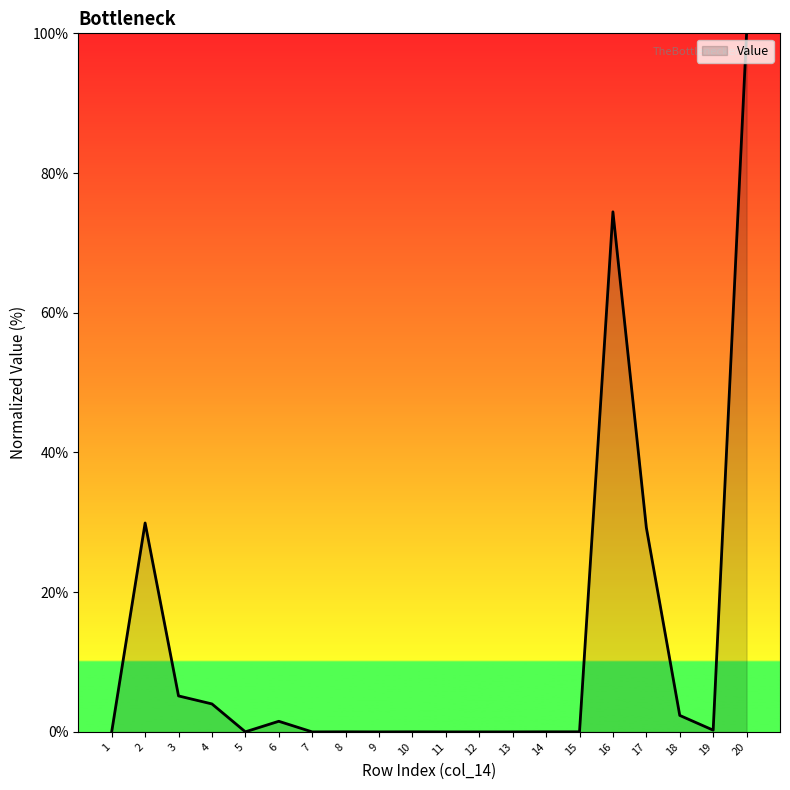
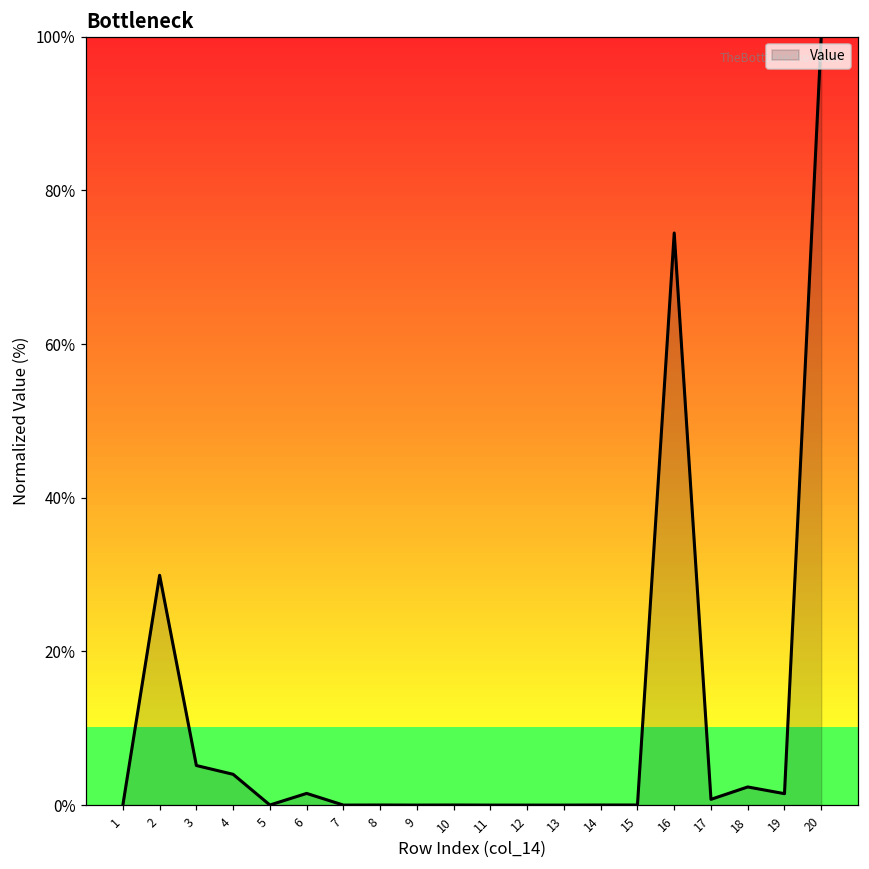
  {
    "1": "0%",
    "2": "30%",
    "3": "5%",
    "4": "4%",
    "5": "0%",
    "6": "2%",
    "7": "0%",
    "8": "0%",
    "9": "0%",
    "10": "0%",
    "11": "0%",
    "12": "0%",
    "13": "0%",
    "14": "0%",
    "15": "0%",
    "16": "74%",
-   "17": "29%",
+   "17": "1%",
    "18": "2%",
-   "19": "0%",
+   "19": "1%",
    "20": "100%"
  }
